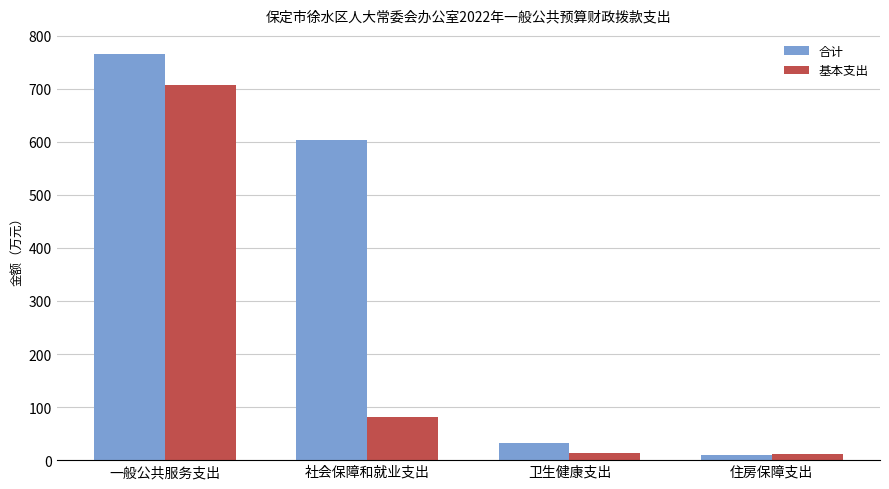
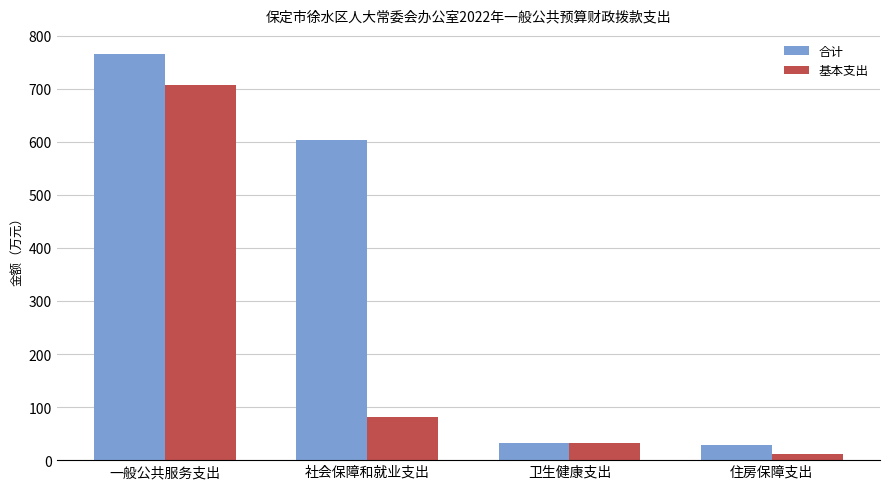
  {
    "合计": {
      "一般公共服务支出": 770,
      "社会保障和就业支出": 600,
      "卫生健康支出": 30,
-     "住房保障支出": 10
+     "住房保障支出": 30
    },
    "基本支出": {
      "一般公共服务支出": 710,
      "社会保障和就业支出": 80,
-     "卫生健康支出": 10,
+     "卫生健康支出": 30,
      "住房保障支出": 10
    }
  }
